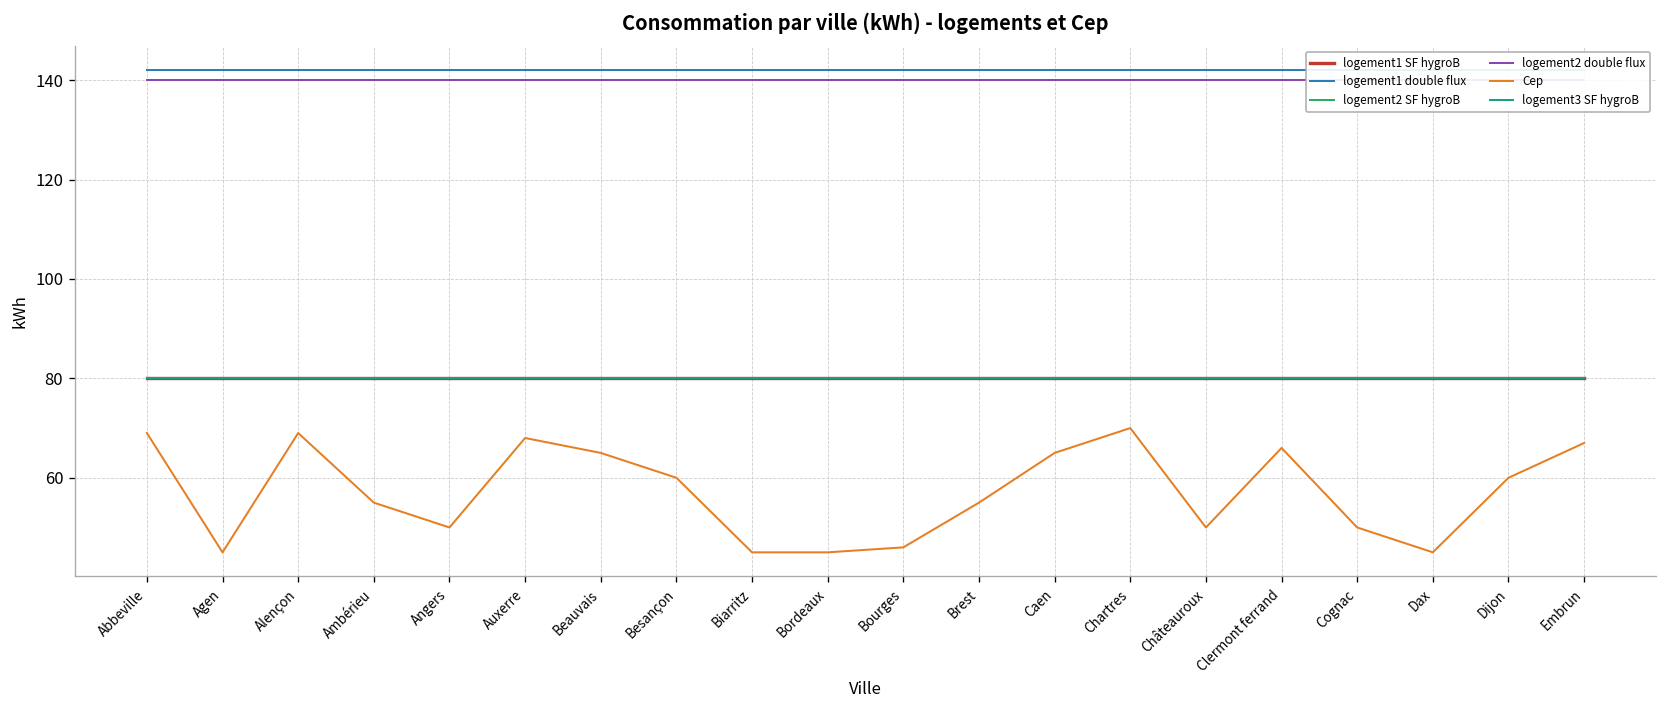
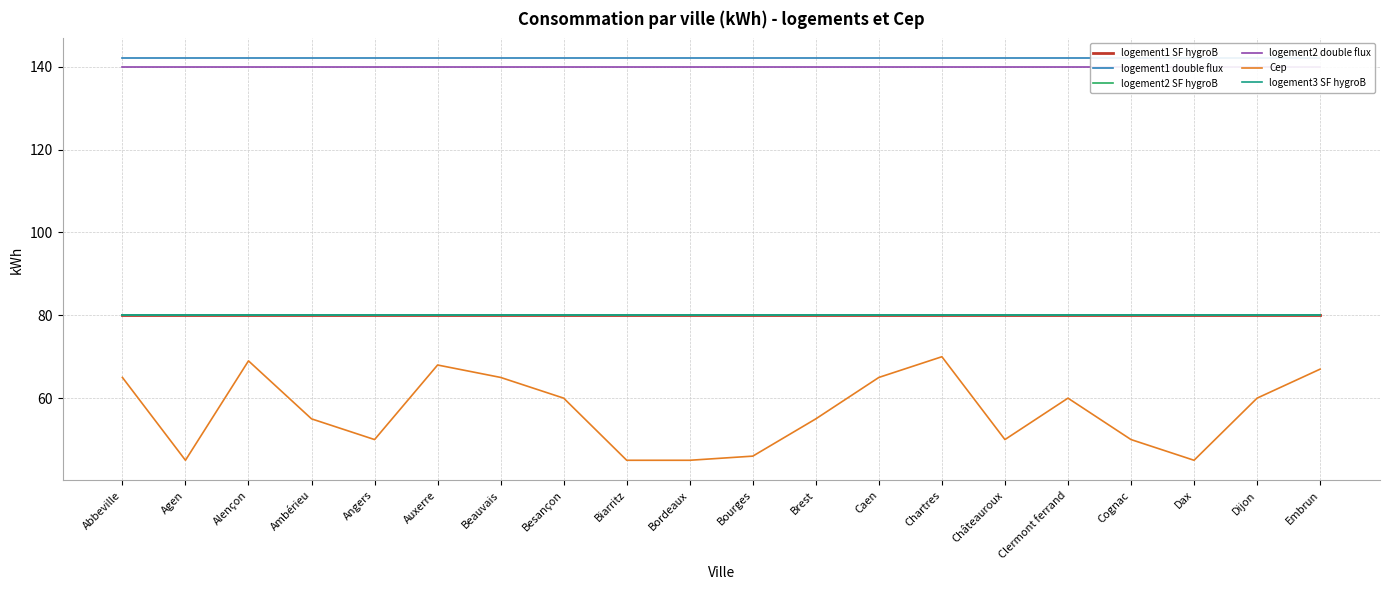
  {
    "logement3 SF hygroB": {
      "Abbeville": 80,
      "Agen": 80,
      "Alençon": 80,
      "Ambérieu": 80,
      "Angers": 80,
      "Auxerre": 80,
      "Beauvais": 80,
      "Besançon": 80,
      "Biarritz": 80,
      "Bordeaux": 80,
      "Bourges": 80,
      "Brest": 80,
      "Caen": 80,
      "Chartres": 80,
      "Châteauroux": 80,
      "Clermont ferrand": 80,
      "Cognac": 80,
      "Dax": 80,
      "Dijon": 80,
      "Embrun": 80
    },
    "logement1 double flux": {
      "Abbeville": 142,
      "Agen": 142,
      "Alençon": 142,
      "Ambérieu": 142,
      "Angers": 142,
      "Auxerre": 142,
      "Beauvais": 142,
      "Besançon": 142,
      "Biarritz": 142,
      "Bordeaux": 142,
      "Bourges": 142,
      "Brest": 142,
      "Caen": 142,
      "Chartres": 142,
      "Châteauroux": 142,
      "Clermont ferrand": 142
    },
    "logement2 double flux": {
      "Abbeville": 140,
      "Agen": 140,
      "Alençon": 140,
      "Ambérieu": 140,
      "Angers": 140,
      "Auxerre": 140,
      "Beauvais": 140,
      "Besançon": 140,
      "Biarritz": 140,
      "Bordeaux": 140,
      "Bourges": 140,
      "Brest": 140,
      "Caen": 140,
      "Chartres": 140,
      "Châteauroux": 140,
      "Clermont ferrand": 140
    },
    "Cep": {
-     "Abbeville": 69,
+     "Abbeville": 65,
      "Agen": 45,
      "Alençon": 69,
      "Ambérieu": 55,
      "Angers": 50,
      "Auxerre": 68,
      "Beauvais": 65,
      "Besançon": 60,
      "Biarritz": 45,
      "Bordeaux": 45,
      "Bourges": 46,
      "Brest": 55,
      "Caen": 65,
      "Chartres": 70,
      "Châteauroux": 50,
-     "Clermont ferrand": 66,
+     "Clermont ferrand": 60,
      "Cognac": 50,
      "Dax": 45,
      "Dijon": 60,
      "Embrun": 67
    }
  }
